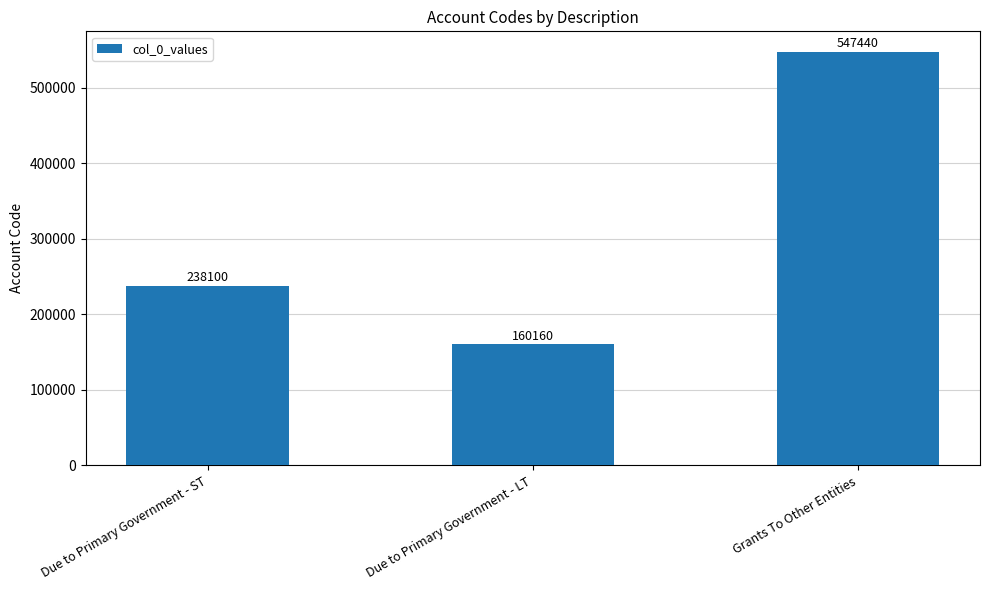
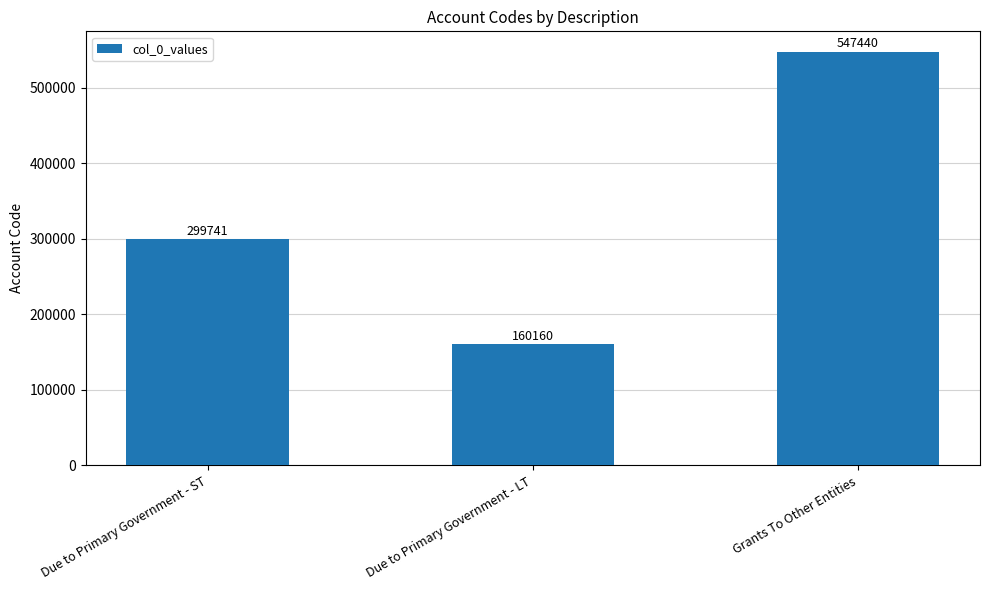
  {
-   "Due to Primary Government - ST": 238100,
+   "Due to Primary Government - ST": 299741,
    "Due to Primary Government - LT": 160160,
    "Grants To Other Entities": 547440
  }
